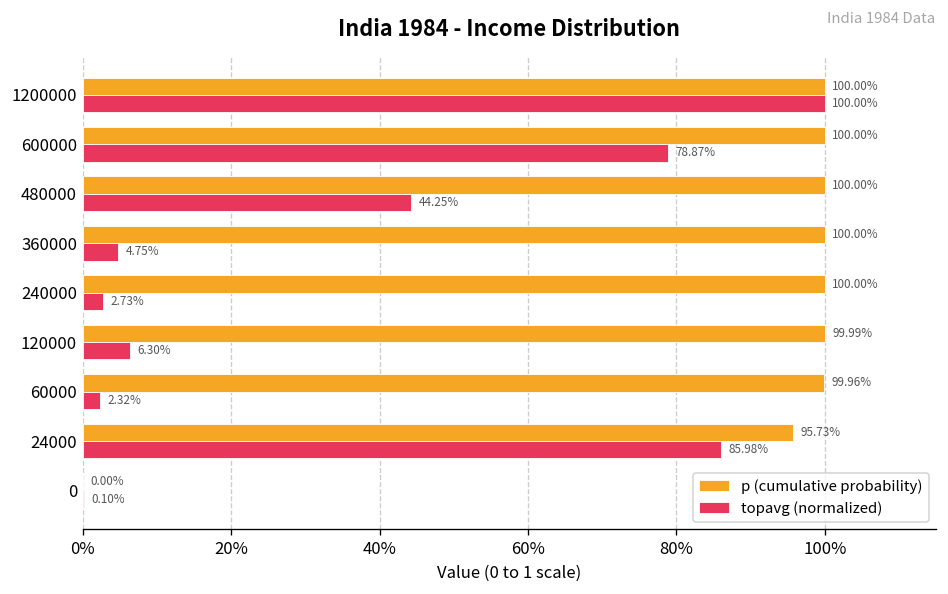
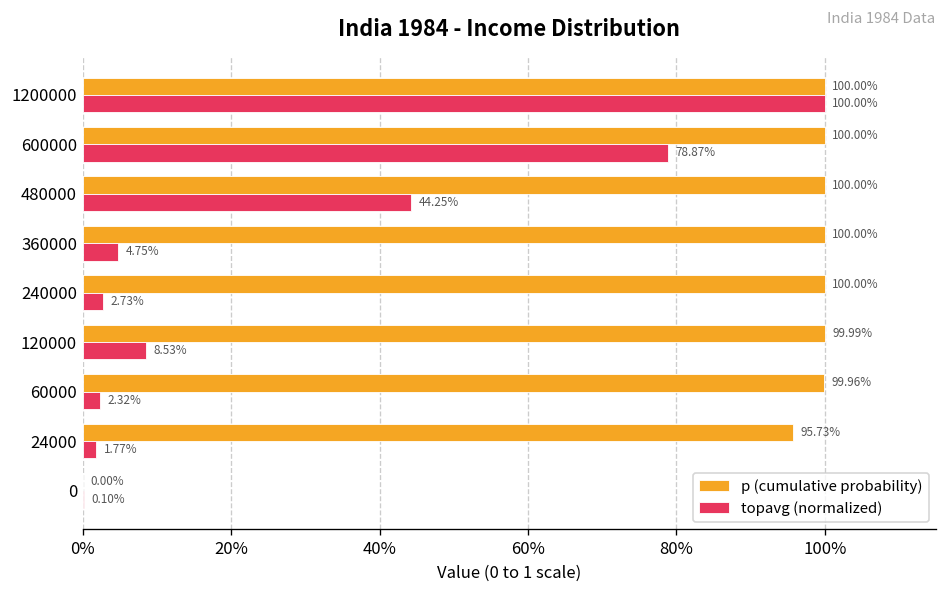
  {
    "p (cumulative probability)": {
      "1200000": "100.00%",
      "600000": "100.00%",
      "480000": "100.00%",
      "360000": "100.00%",
      "240000": "100.00%",
      "120000": "99.99%",
      "60000": "99.96%",
      "24000": "95.73%",
      "0": "0.00%"
    },
    "topavg (normalized)": {
      "1200000": "100.00%",
      "600000": "78.87%",
      "480000": "44.25%",
      "360000": "4.75%",
      "240000": "2.73%",
-     "120000": "6.30%",
+     "120000": "8.53%",
      "60000": "2.32%",
-     "24000": "85.98%",
+     "24000": "1.77%",
      "0": "0.10%"
    }
  }
